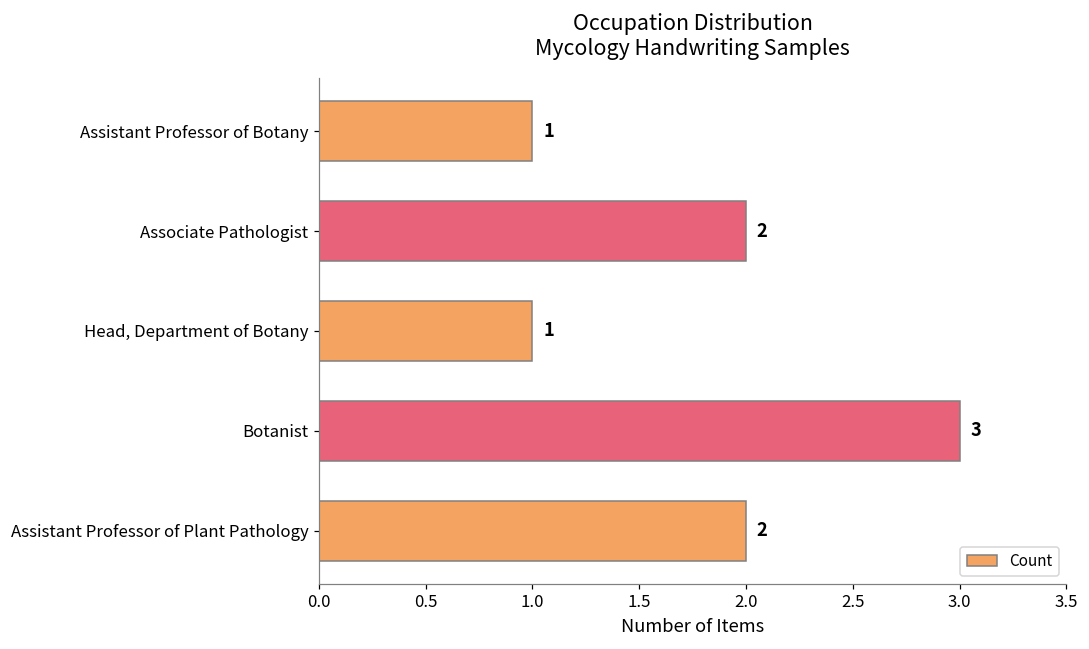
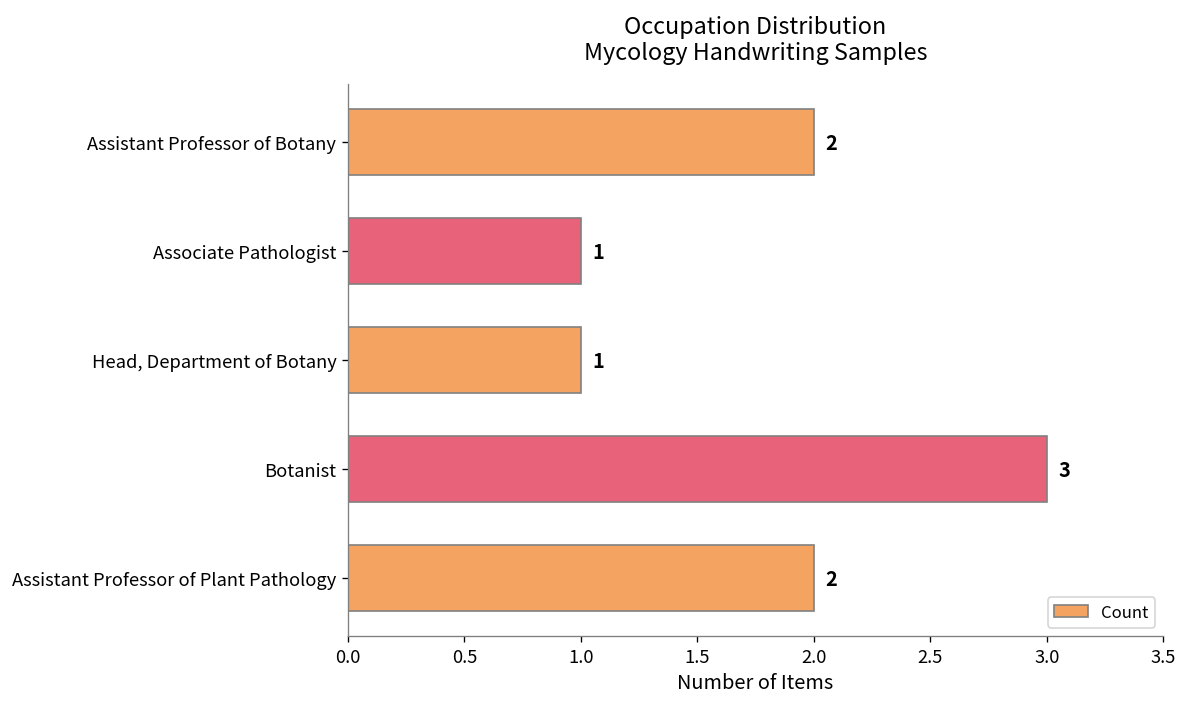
  {
-   "Assistant Professor of Botany": 1,
-   "Associate Pathologist": 2,
+   "Assistant Professor of Botany": 2,
+   "Associate Pathologist": 1,
    "Head, Department of Botany": 1,
    "Botanist": 3,
    "Assistant Professor of Plant Pathology": 2
  }
